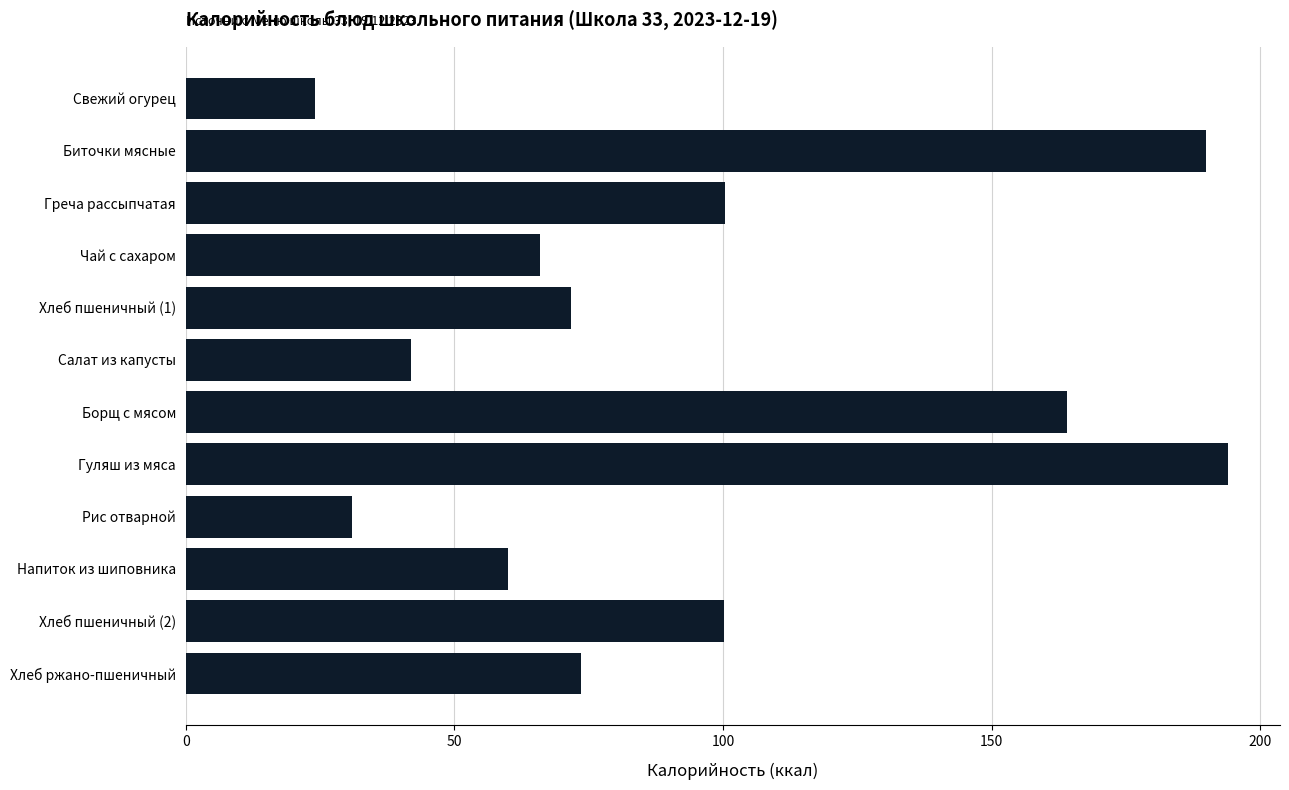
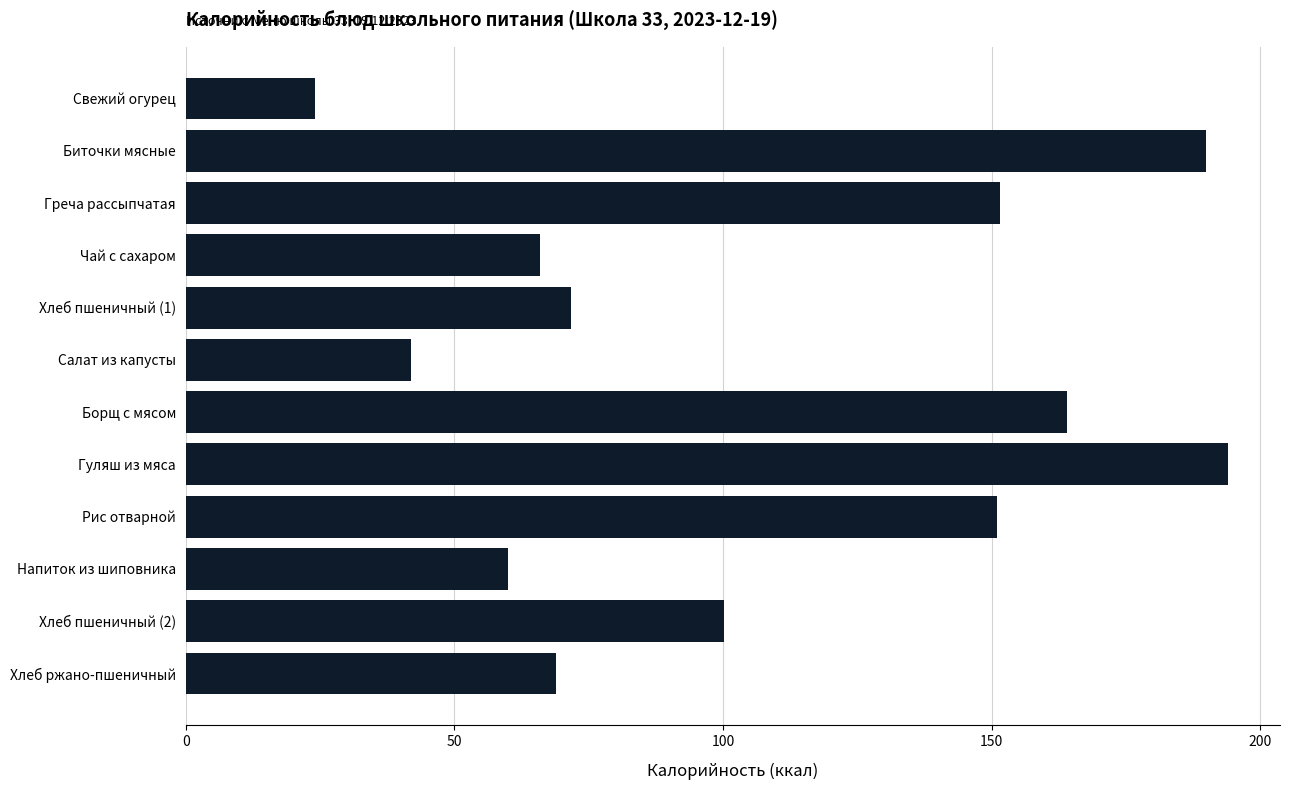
  {
    "Свежий огурец": 24,
    "Биточки мясные": 190,
-   "Греча рассыпчатая": 100,
+   "Греча рассыпчатая": 152,
    "Чай с сахаром": 66,
    "Хлеб пшеничный (1)": 72,
    "Салат из капусты": 42,
    "Борщ с мясом": 164,
    "Гуляш из мяса": 194,
-   "Рис отварной": 31,
+   "Рис отварной": 151,
    "Напиток из шиповника": 60,
    "Хлеб пшеничный (2)": 100,
-   "Хлеб ржано-пшеничный": 74
+   "Хлеб ржано-пшеничный": 69
  }
